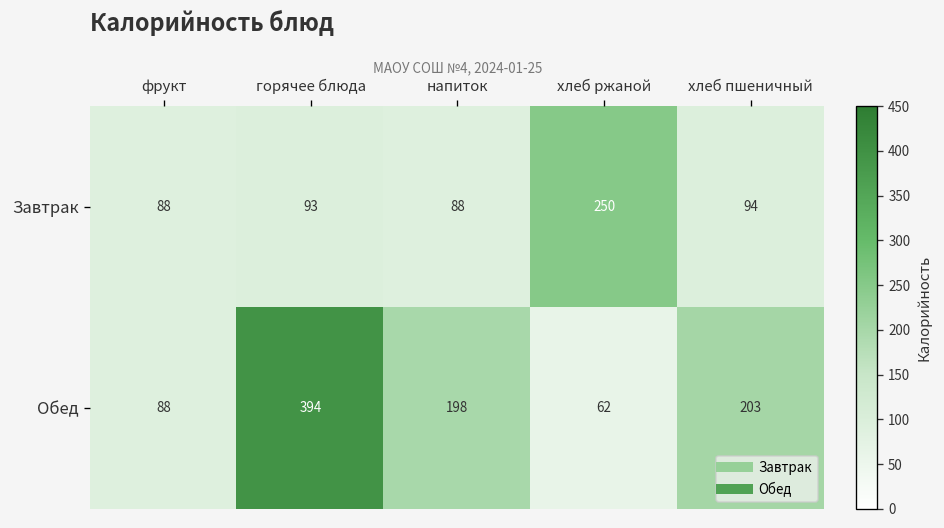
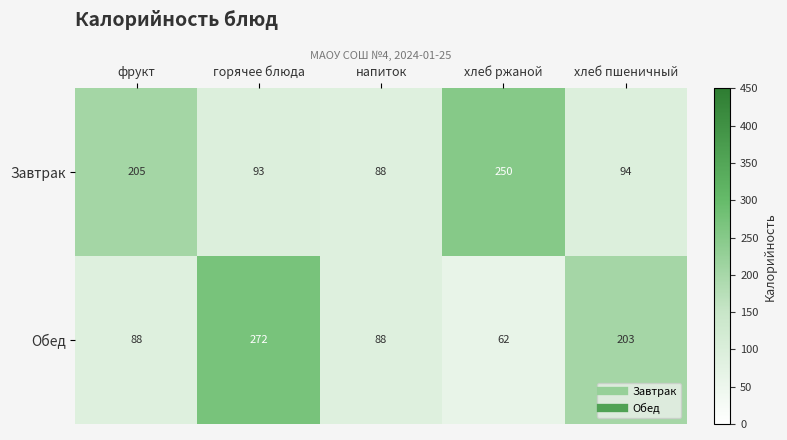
  {
    "Завтрак": {
-     "фрукт": 88,
+     "фрукт": 205,
      "горячее блюда": 93,
      "напиток": 88,
      "хлеб ржаной": 250,
      "хлеб пшеничный": 94
    },
    "Обед": {
      "фрукт": 88,
-     "горячее блюда": 394,
-     "напиток": 198,
+     "горячее блюда": 272,
+     "напиток": 88,
      "хлеб ржаной": 62,
      "хлеб пшеничный": 203
    }
  }
